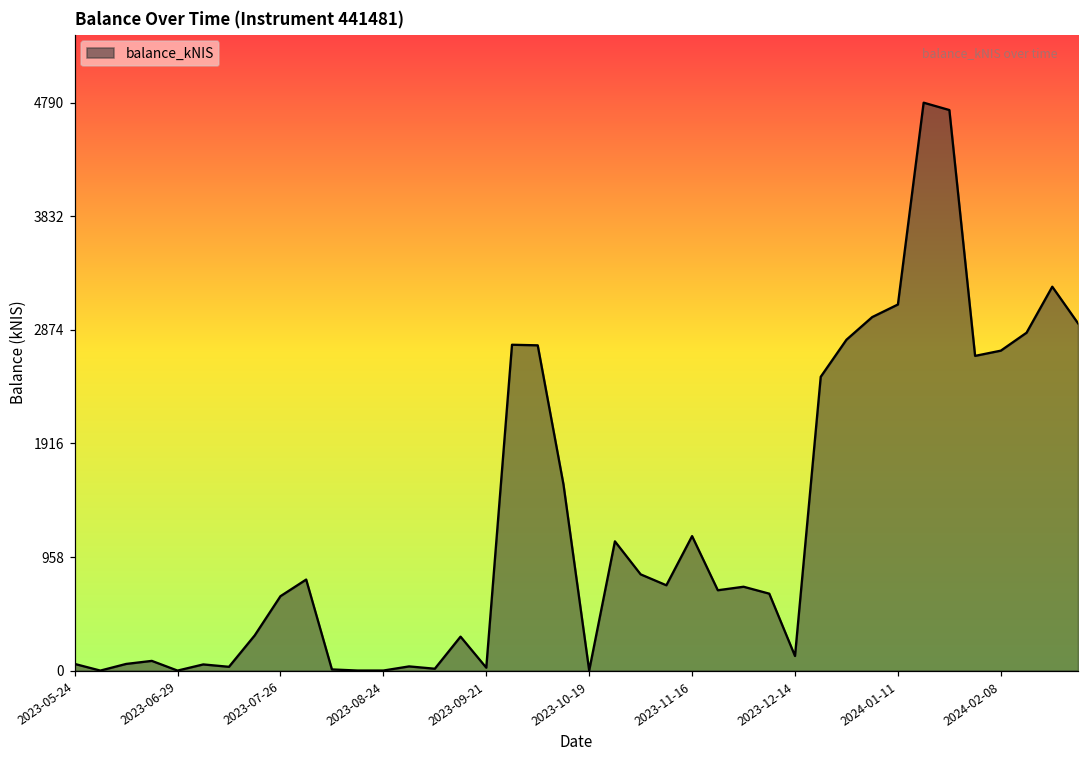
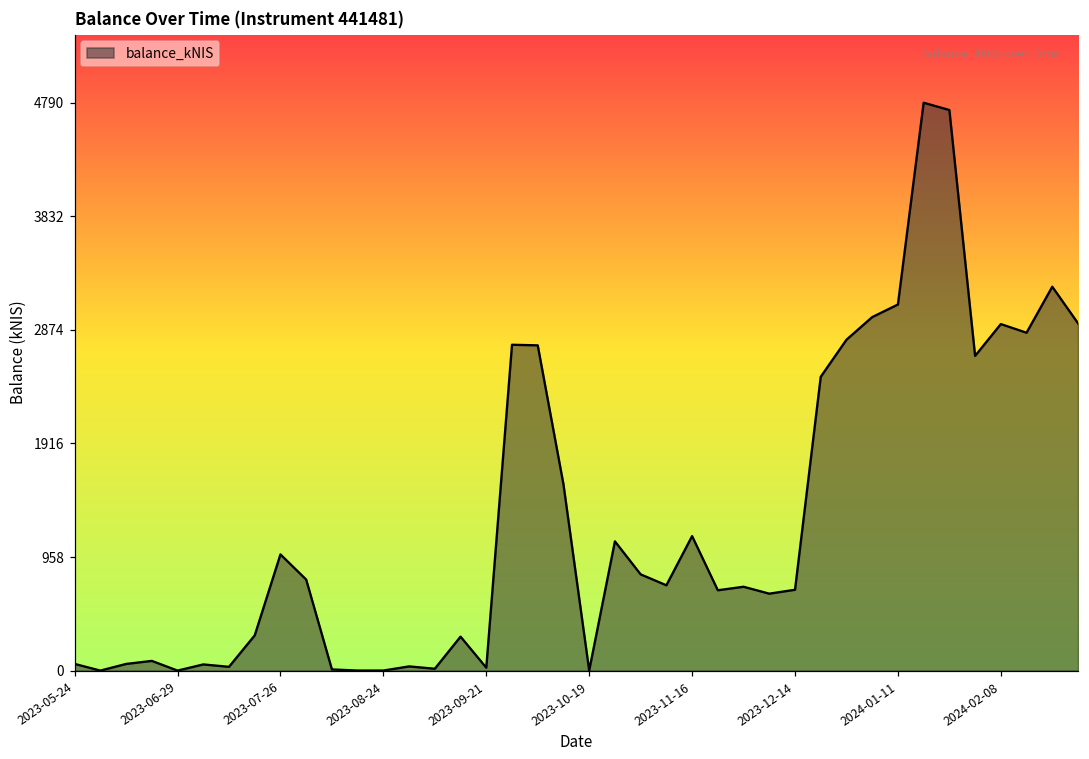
  {
    "2023-05-24": 60,
    "2023-06-29": 0,
-   "2023-07-26": 630,
+   "2023-07-26": 980,
    "2023-08-24": 0,
    "2023-09-21": 20,
    "2023-10-19": 0,
    "2023-11-16": 1130,
-   "2023-12-14": 120,
+   "2023-12-14": 680,
    "2024-01-11": 3090,
-   "2024-02-08": 2700
+   "2024-02-08": 2920
  }
